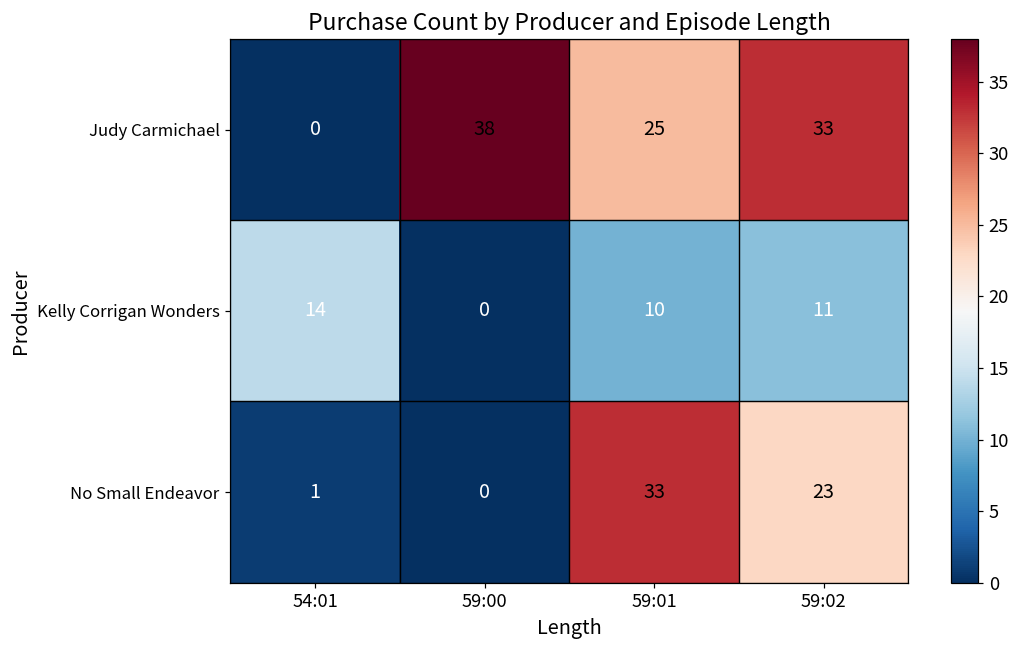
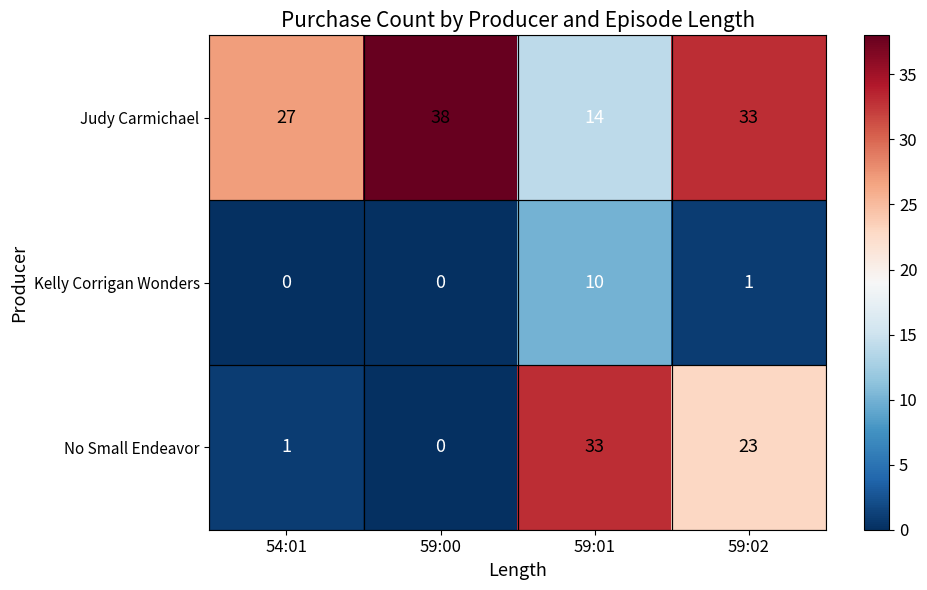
  {
    "Judy Carmichael": {
-     "54:01": 0,
+     "54:01": 27,
      "59:00": 38,
-     "59:01": 25,
+     "59:01": 14,
      "59:02": 33
    },
    "Kelly Corrigan Wonders": {
-     "54:01": 14,
+     "54:01": 0,
      "59:00": 0,
      "59:01": 10,
-     "59:02": 11
+     "59:02": 1
    },
    "No Small Endeavor": {
      "54:01": 1,
      "59:00": 0,
      "59:01": 33,
      "59:02": 23
    }
  }
